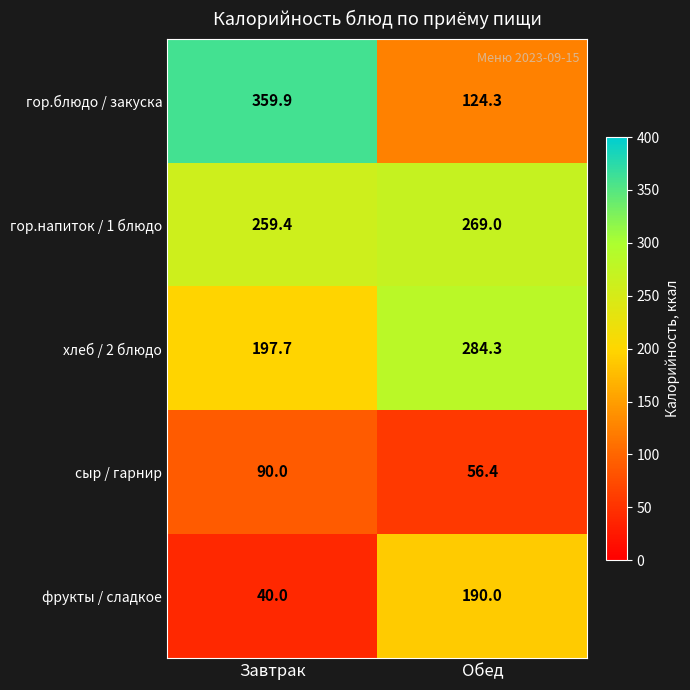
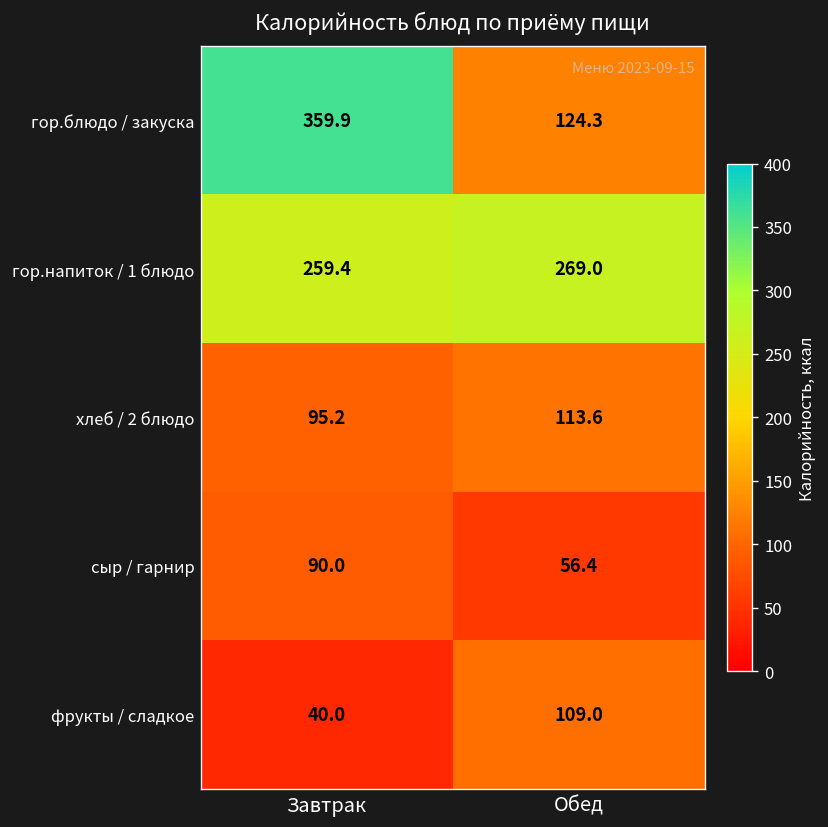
  {
    "гор.блюдо / закуска": {
      "Завтрак": 359.9
    },
    "гор.напиток / 1 блюдо": {
      "Завтрак": 259.4,
      "Обед": 269.0
    },
    "хлеб / 2 блюдо": {
-     "Завтрак": 197.7,
-     "Обед": 284.3
+     "Завтрак": 95.2,
+     "Обед": 113.6
    },
    "сыр / гарнир": {
      "Завтрак": 90.0,
      "Обед": 56.4
    },
    "фрукты / сладкое": {
      "Завтрак": 40.0,
-     "Обед": 190.0
+     "Обед": 109.0
    }
  }
